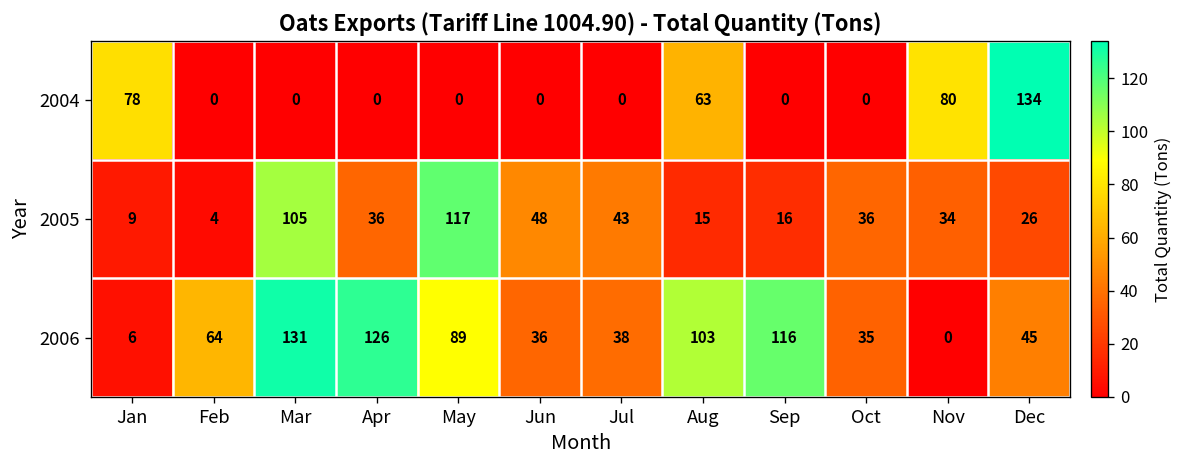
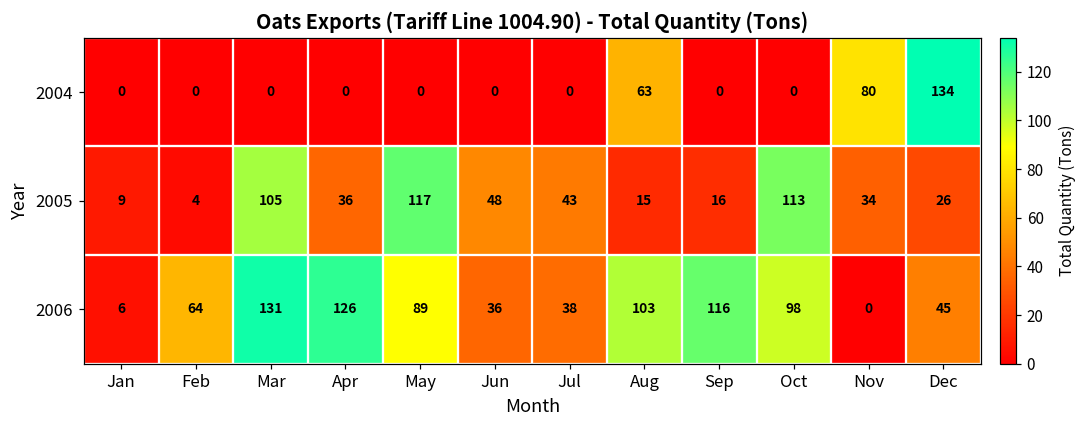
  {
    "2004": {
-     "Jan": 78,
+     "Jan": 0,
      "Feb": 0,
      "Mar": 0,
      "Apr": 0,
      "May": 0,
      "Jun": 0,
      "Jul": 0,
      "Aug": 63,
      "Sep": 0,
      "Oct": 0,
      "Nov": 80,
      "Dec": 134
    },
    "2005": {
      "Jan": 9,
      "Feb": 4,
      "Mar": 105,
      "Apr": 36,
      "May": 117,
      "Jun": 48,
      "Jul": 43,
      "Aug": 15,
      "Sep": 16,
-     "Oct": 36,
+     "Oct": 113,
      "Nov": 34,
      "Dec": 26
    },
    "2006": {
      "Jan": 6,
      "Feb": 64,
      "Mar": 131,
      "Apr": 126,
      "May": 89,
      "Jun": 36,
      "Jul": 38,
      "Aug": 103,
      "Sep": 116,
-     "Oct": 35,
+     "Oct": 98,
      "Nov": 0,
      "Dec": 45
    }
  }
